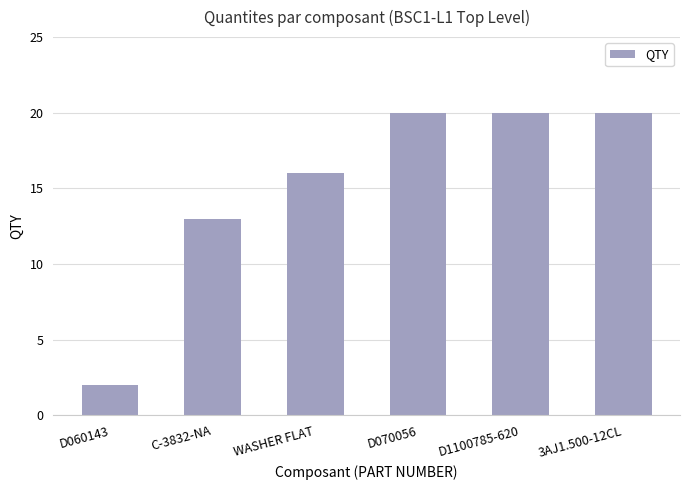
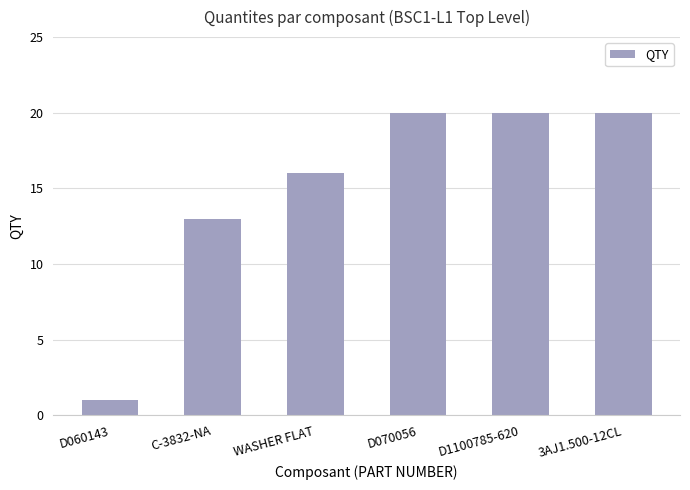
  {
-   "D060143": 2,
+   "D060143": 1,
    "C-3832-NA": 13,
    "WASHER FLAT": 16,
    "D070056": 20,
    "D1100785-620": 20,
    "3AJ1.500-12CL": 20
  }
